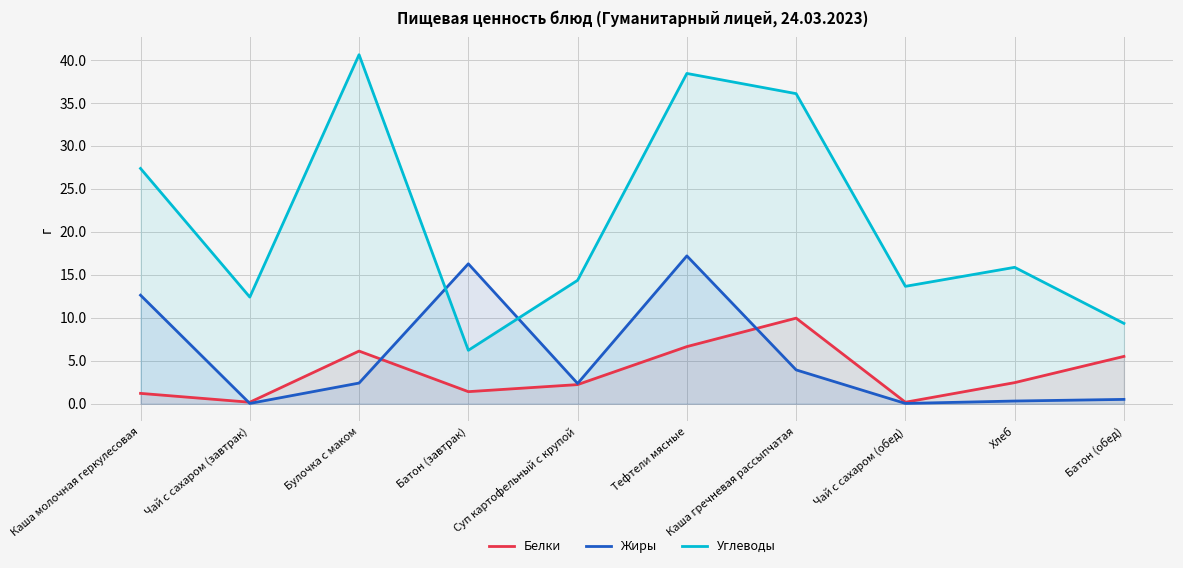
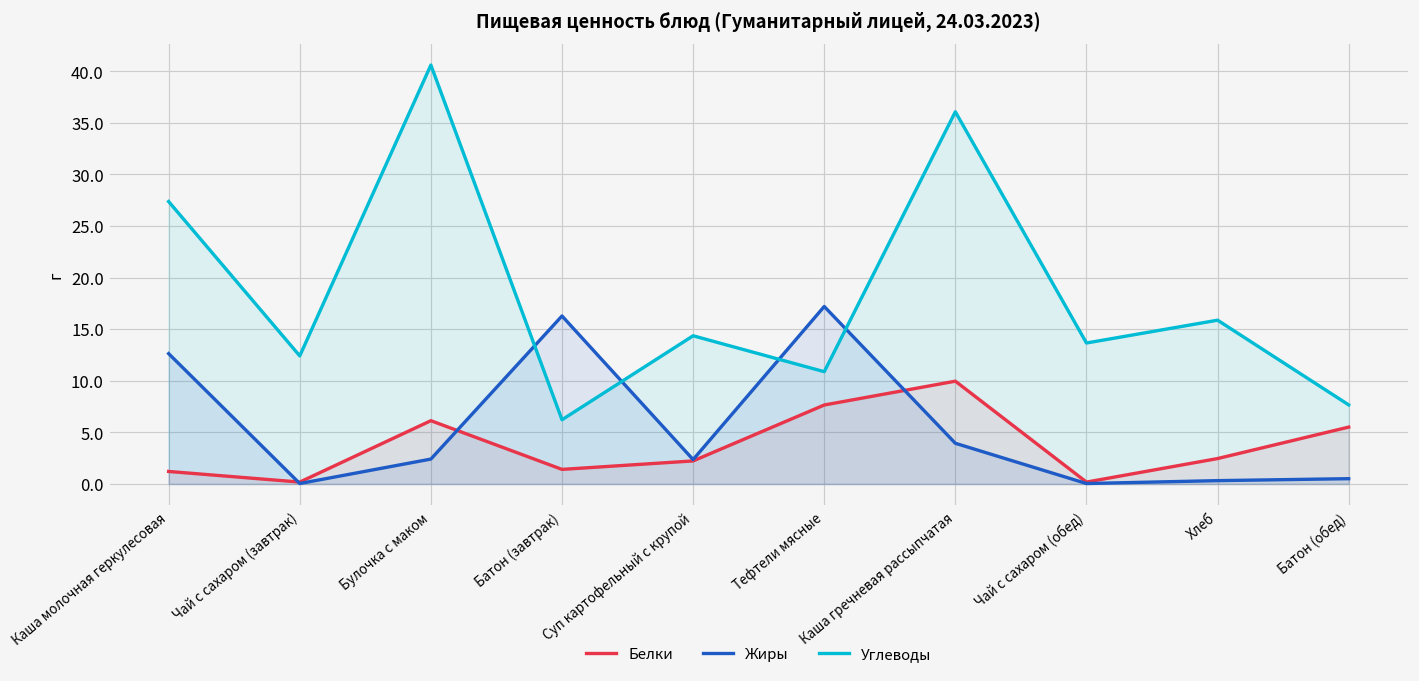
  {
    "Белки": {
      "Каша молочная геркулесовая": 1,
      "Булочка с маком": 6,
      "Батон (завтрак)": 1,
-     "Тефтели мясные": 7,
+     "Тефтели мясные": 8,
      "Каша гречневая рассыпчатая": 10,
      "Хлеб": 2,
      "Батон (обед)": 6
    },
    "Жиры": {
      "Каша молочная геркулесовая": 13,
      "Булочка с маком": 2,
      "Батон (завтрак)": 16,
      "Тефтели мясные": 17,
      "Каша гречневая рассыпчатая": 4,
      "Хлеб": 0,
      "Батон (обед)": 1
    },
    "Углеводы": {
      "Каша молочная геркулесовая": 27,
      "Чай с сахаром (завтрак)": 12,
      "Булочка с маком": 41,
      "Батон (завтрак)": 6,
      "Суп картофельный с крупой": 14,
-     "Тефтели мясные": 38,
+     "Тефтели мясные": 11,
      "Каша гречневая рассыпчатая": 36,
      "Чай с сахаром (обед)": 14,
      "Хлеб": 16,
-     "Батон (обед)": 9
+     "Батон (обед)": 8
    }
  }
